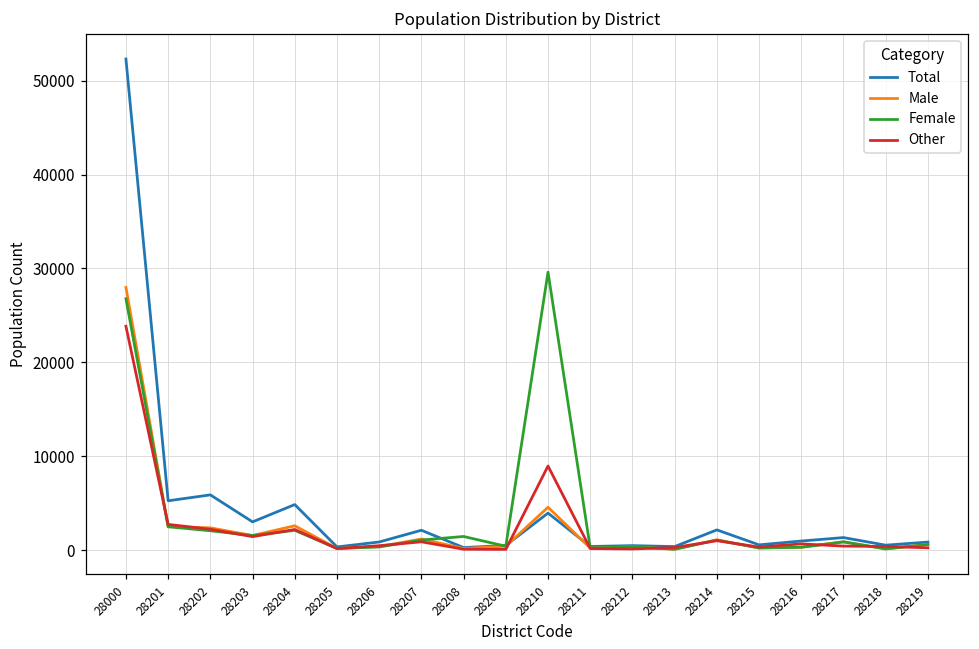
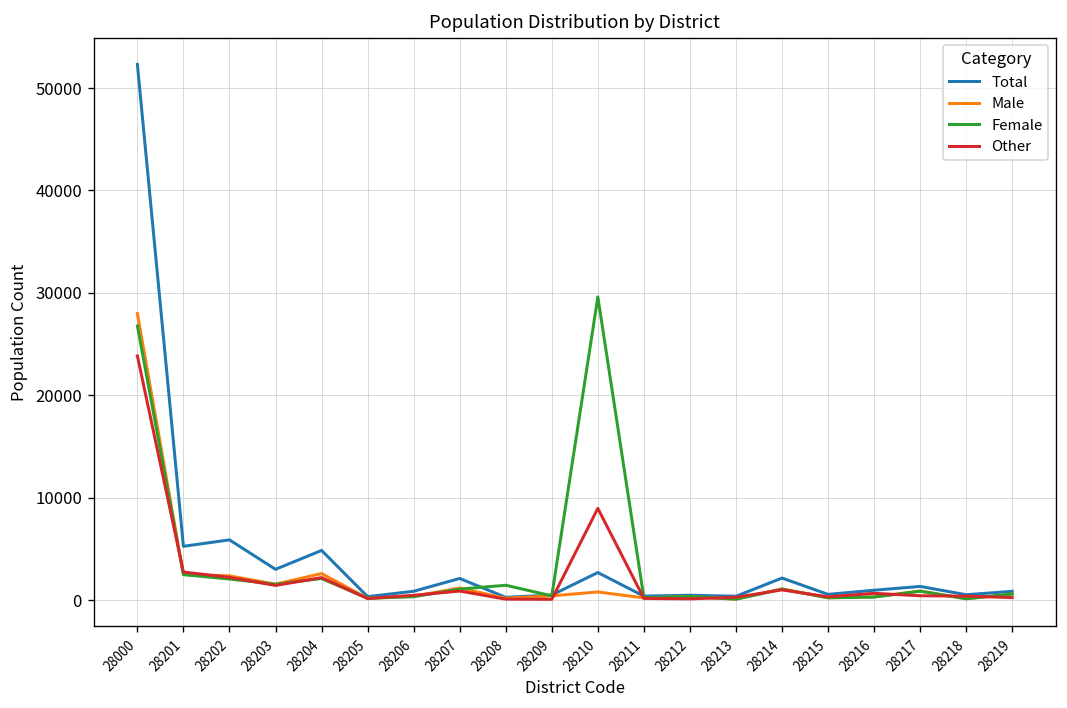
  {
    "Total": {
      "28000": 52000,
      "28201": 5000,
      "28202": 6000,
      "28203": 3000,
      "28204": 5000,
      "28206": 1000,
      "28207": 2000,
-     "28210": 4000,
+     "28210": 3000,
      "28214": 2000,
      "28216": 1000,
      "28217": 1000
    },
    "Male": {
      "28000": 28000,
      "28204": 3000,
-     "28210": 5000
+     "28210": 1000
    },
    "Female": {
      "28000": 27000,
      "28208": 1000,
      "28210": 30000
    },
    "Other": {
      "28000": 24000,
      "28209": 0,
      "28210": 9000,
      "28216": 1000,
      "28217": 0,
      "28219": 0
    }
  }
